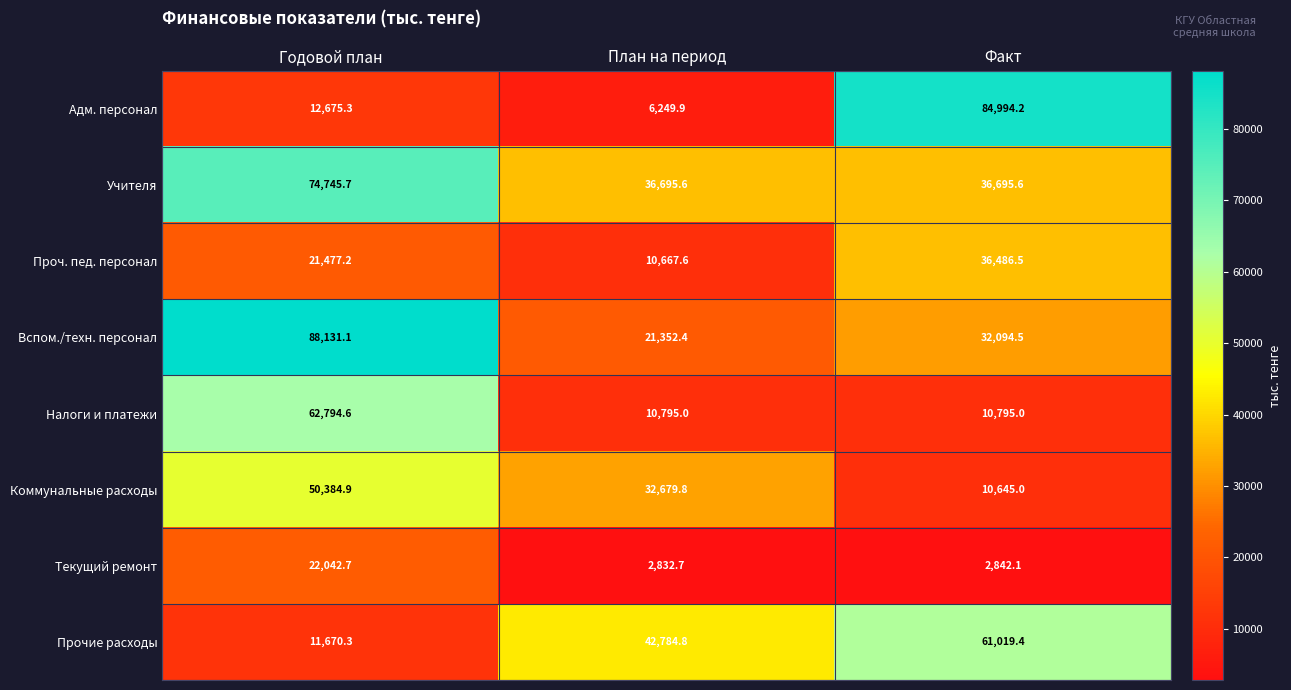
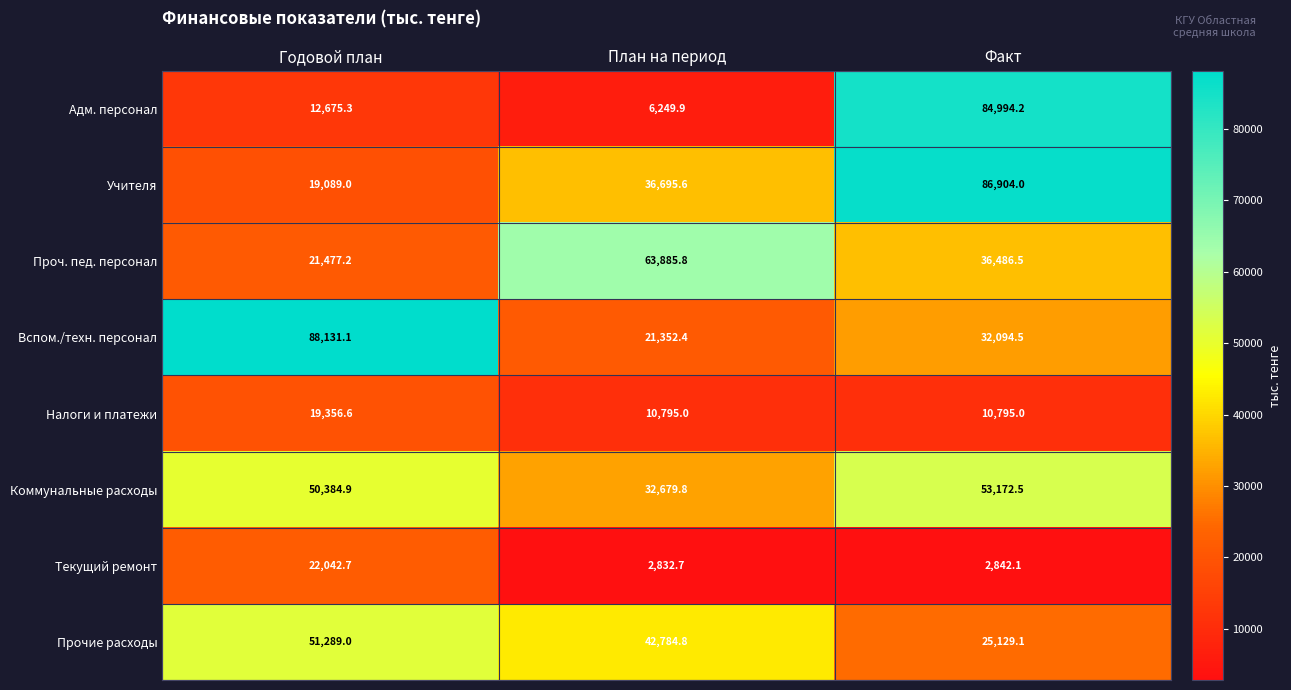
  {
    "Адм. персонал": {
      "Годовой план": "12,675.3",
      "План на период": "6,249.9",
      "Факт": "84,994.2"
    },
    "Учителя": {
-     "Годовой план": "74,745.7",
+     "Годовой план": "19,089.0",
      "План на период": "36,695.6",
-     "Факт": "36,695.6"
+     "Факт": "86,904.0"
    },
    "Проч. пед. персонал": {
      "Годовой план": "21,477.2",
-     "План на период": "10,667.6",
+     "План на период": "63,885.8",
      "Факт": "36,486.5"
    },
    "Вспом./техн. персонал": {
      "Годовой план": "88,131.1",
      "План на период": "21,352.4",
      "Факт": "32,094.5"
    },
    "Налоги и платежи": {
-     "Годовой план": "62,794.6",
+     "Годовой план": "19,356.6",
      "План на период": "10,795.0",
      "Факт": "10,795.0"
    },
    "Коммунальные расходы": {
      "Годовой план": "50,384.9",
      "План на период": "32,679.8",
-     "Факт": "10,645.0"
+     "Факт": "53,172.5"
    },
    "Текущий ремонт": {
      "Годовой план": "22,042.7",
      "План на период": "2,832.7",
      "Факт": "2,842.1"
    },
    "Прочие расходы": {
-     "Годовой план": "11,670.3",
+     "Годовой план": "51,289.0",
      "План на период": "42,784.8",
-     "Факт": "61,019.4"
+     "Факт": "25,129.1"
    }
  }
